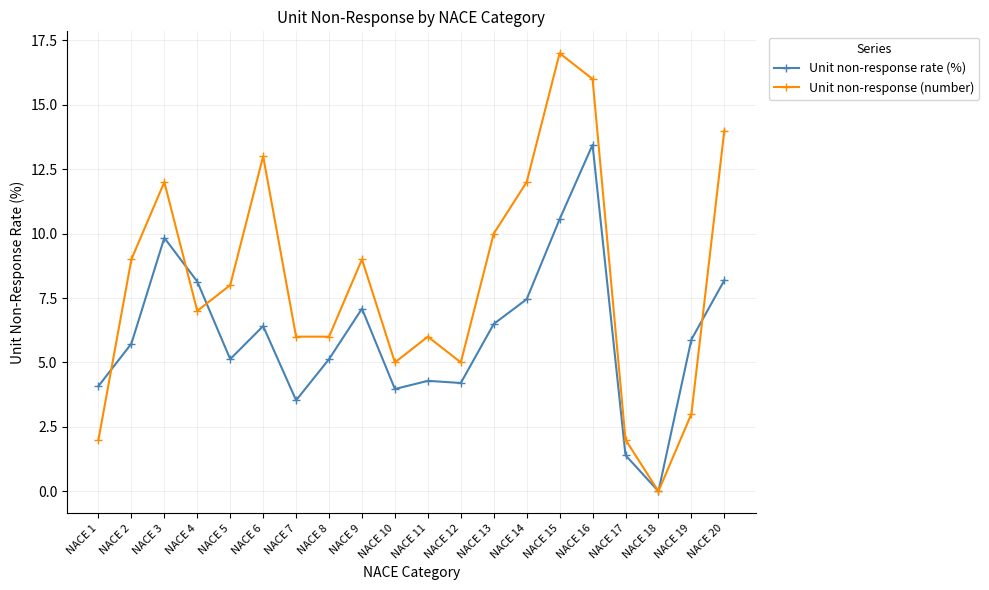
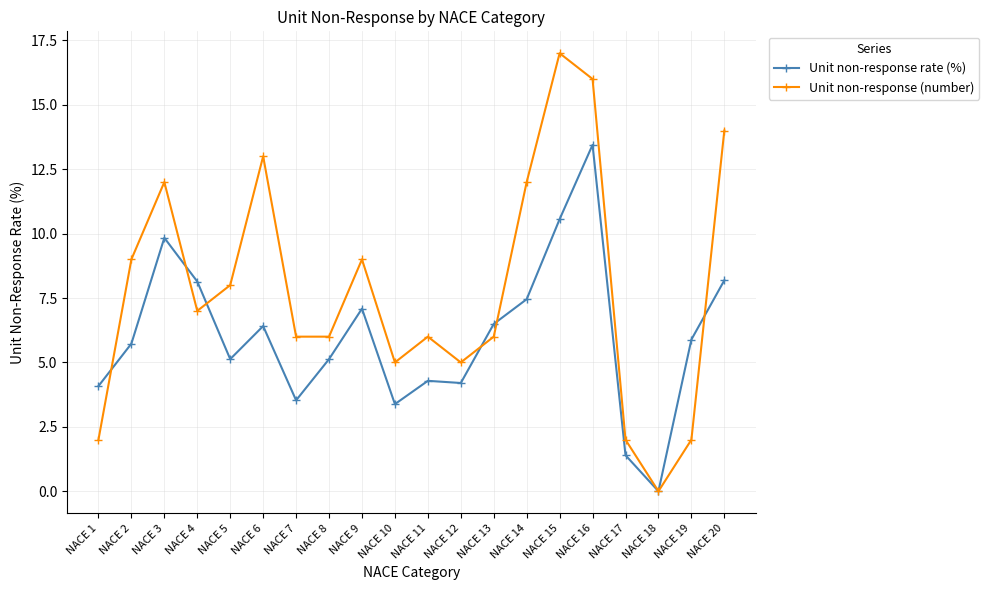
  {
    "Unit non-response rate (%)": {
      "NACE 1": 4.1,
      "NACE 2": 5.7,
      "NACE 3": 9.8,
      "NACE 4": 8.1,
      "NACE 5": 5.1,
      "NACE 6": 6.4,
      "NACE 7": 3.5,
      "NACE 8": 5.1,
      "NACE 9": 7.1,
-     "NACE 10": 4.0,
+     "NACE 10": 3.4,
      "NACE 11": 4.3,
      "NACE 12": 4.2,
      "NACE 13": 6.5,
      "NACE 14": 7.5,
      "NACE 15": 10.6,
      "NACE 16": 13.4,
      "NACE 17": 1.4,
      "NACE 19": 5.9,
      "NACE 20": 8.2
    },
    "Unit non-response (number)": {
      "NACE 1": 2,
      "NACE 2": 9,
      "NACE 3": 12,
      "NACE 4": 7,
      "NACE 5": 8,
      "NACE 6": 13,
      "NACE 7": 6,
      "NACE 8": 6,
      "NACE 9": 9,
      "NACE 10": 5,
      "NACE 11": 6,
      "NACE 12": 5,
-     "NACE 13": 10,
+     "NACE 13": 6,
      "NACE 14": 12,
      "NACE 15": 17,
      "NACE 16": 16,
      "NACE 17": 2,
-     "NACE 19": 3,
+     "NACE 19": 2,
      "NACE 20": 14
    }
  }
